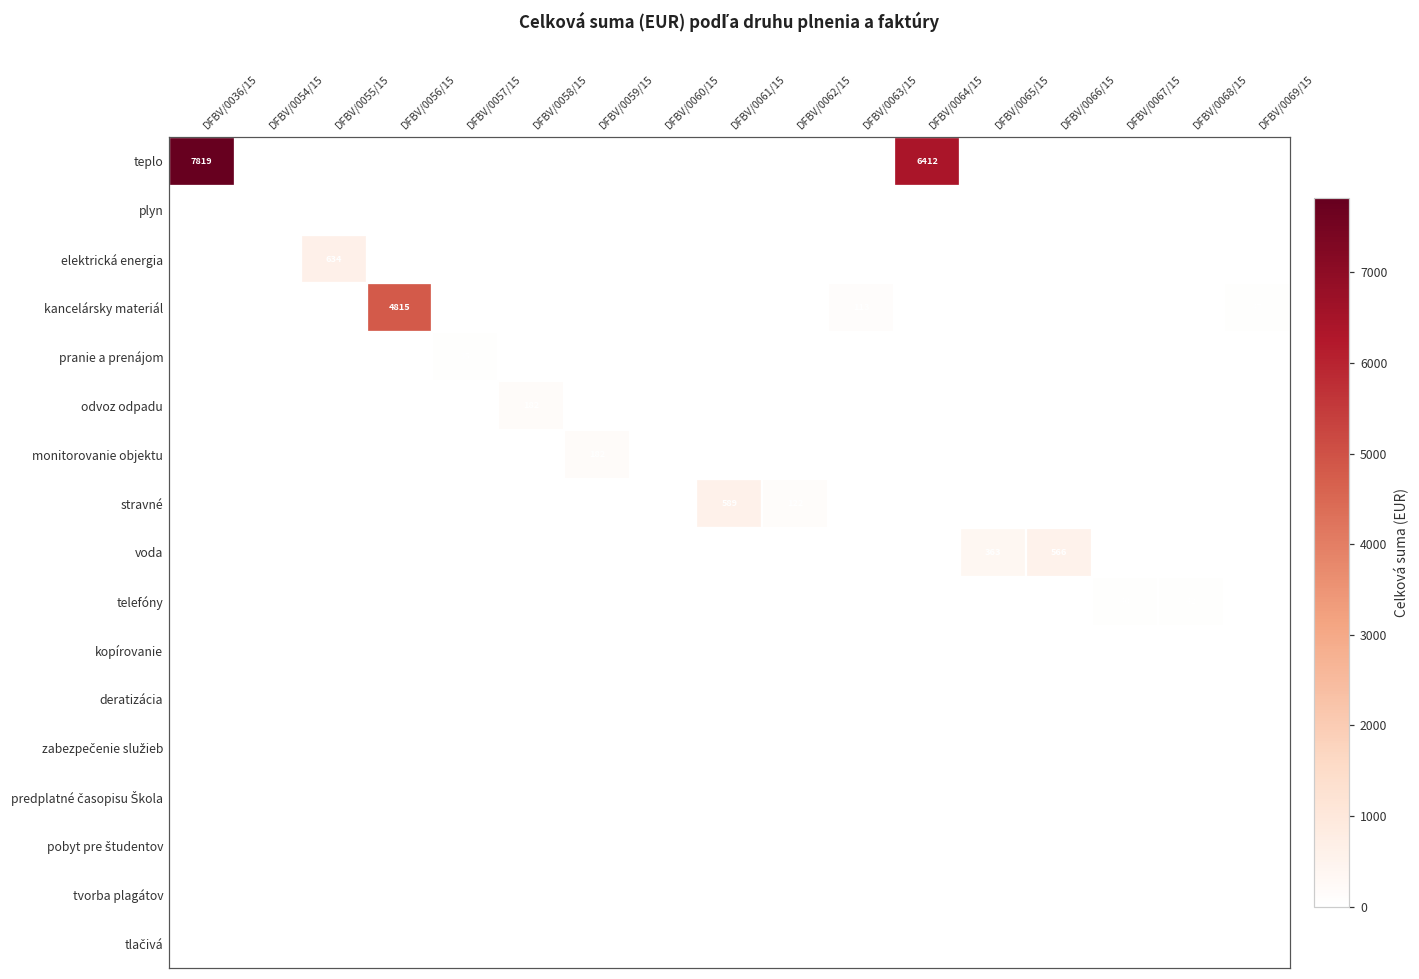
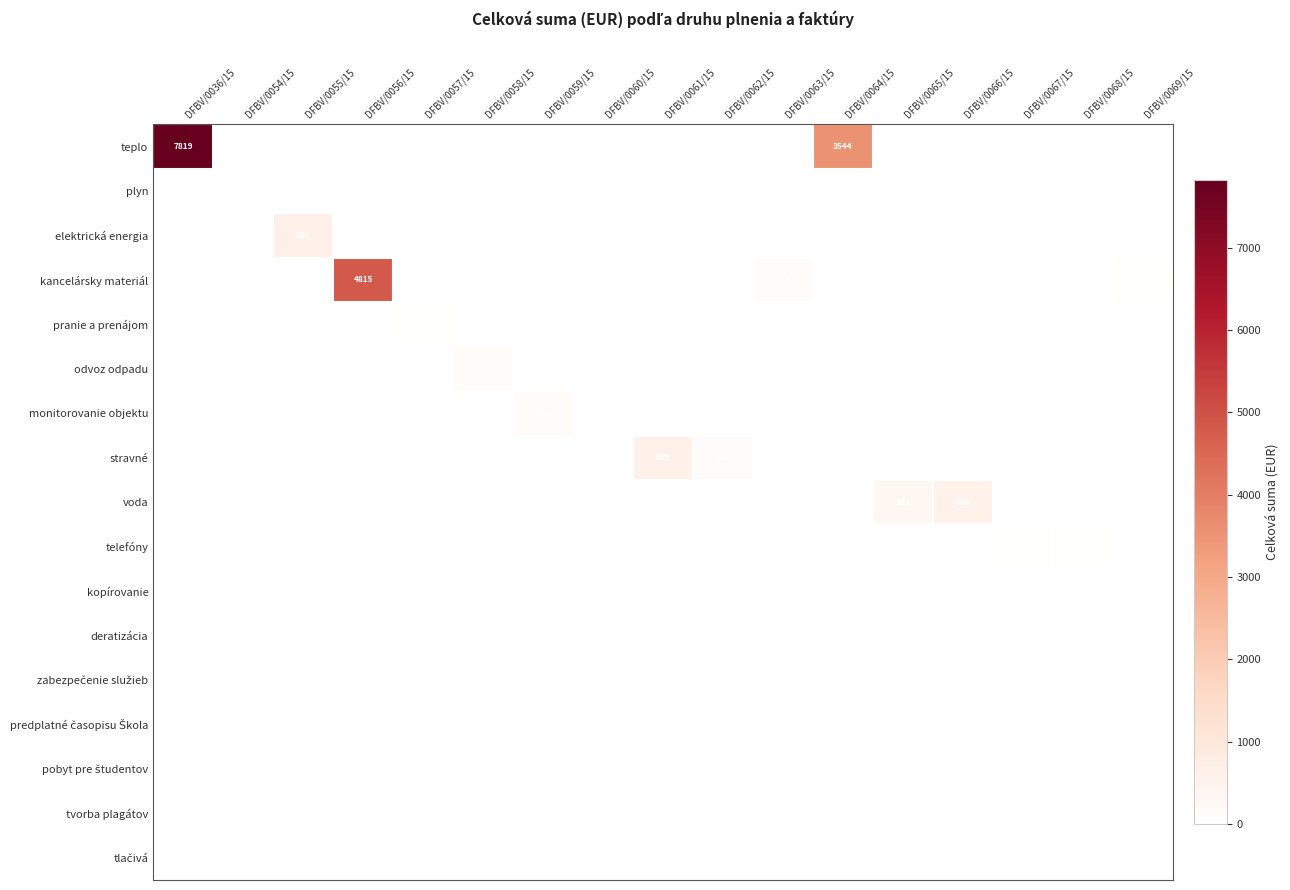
  {
    "teplo": {
      "DFBV/0036/15": 7819,
-     "DFBV/0064/15": 6412
+     "DFBV/0064/15": 3544
    },
    "kancelársky materiál": {
      "DFBV/0056/15": 4815
    }
  }
